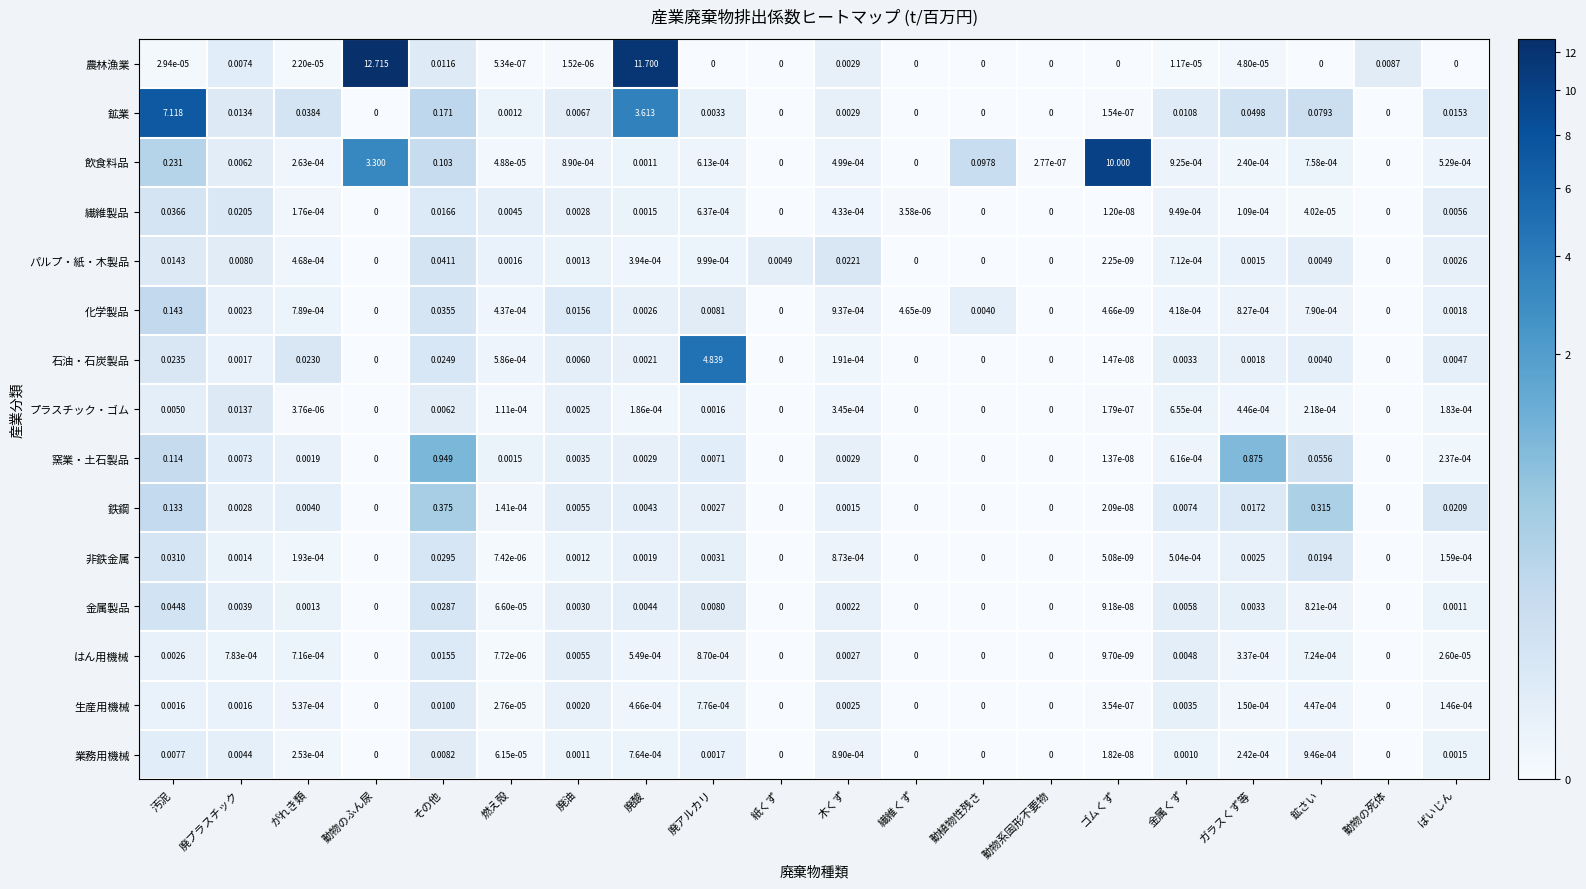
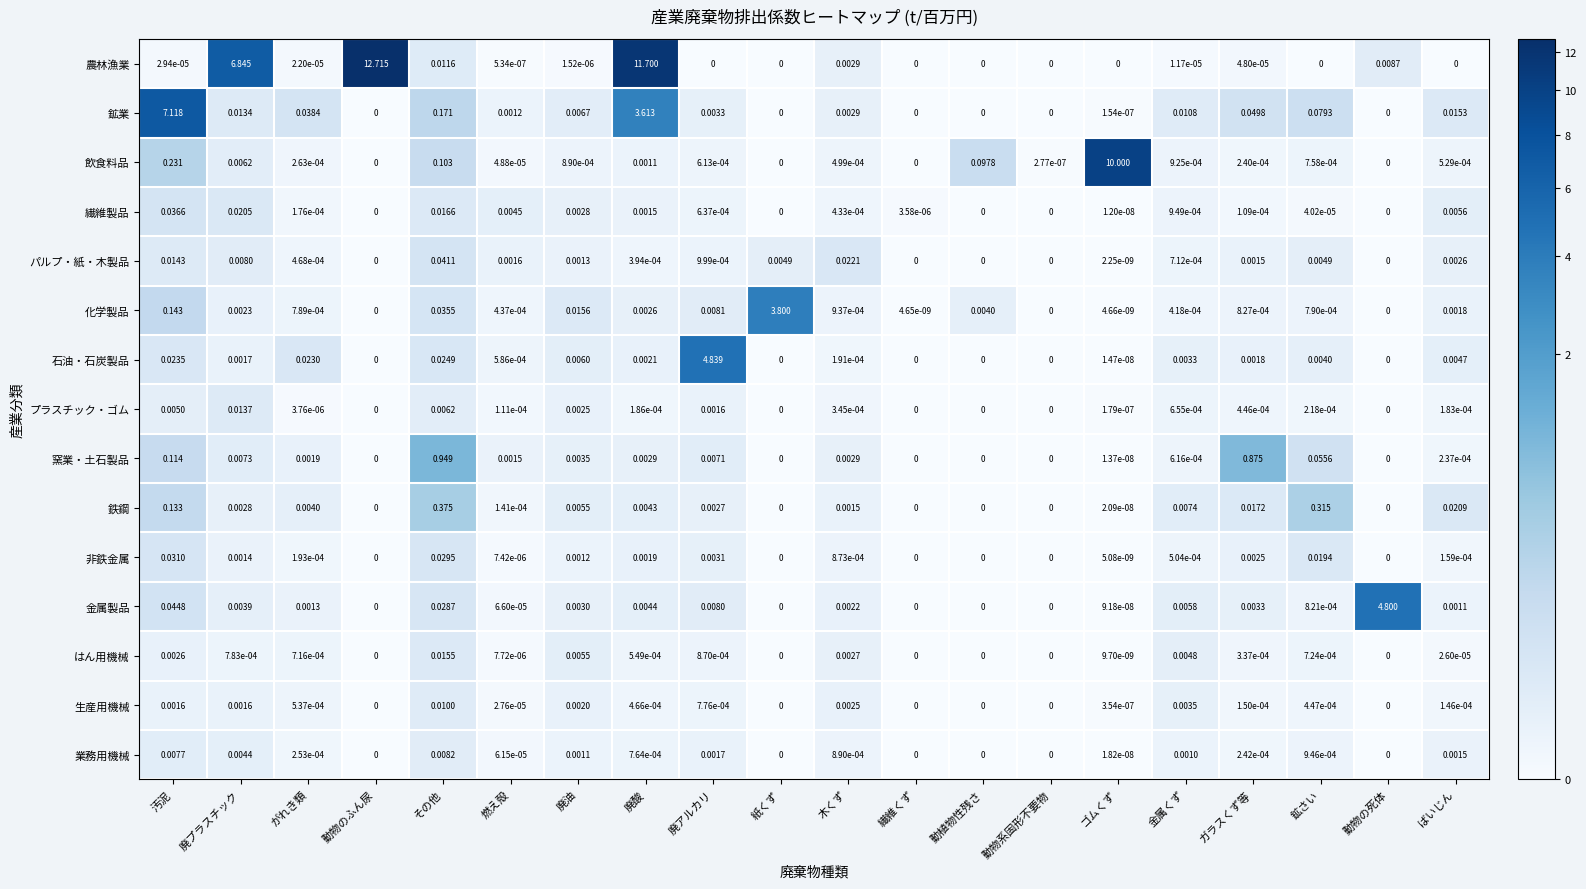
  {
    "農林漁業": {
      "汚泥": "2.94e-05",
-     "廃プラスチック": "0.0074",
+     "廃プラスチック": "6.845",
      "がれき類": "2.20e-05",
      "動物のふん尿": "12.715",
      "その他": "0.0116",
      "燃え殻": "5.34e-07",
      "廃油": "1.52e-06",
      "廃酸": "11.700",
      "廃アルカリ": "0",
      "紙くず": "0",
      "木くず": "0.0029",
      "繊維くず": "0",
      "動植物性残さ": "0",
      "動物系固形不要物": "0",
      "ゴムくず": "0",
      "金属くず": "1.17e-05",
      "ガラスくず等": "4.80e-05",
      "鉱さい": "0",
      "動物の死体": "0.0087",
      "ばいじん": "0"
    },
    "飲食料品": {
      "汚泥": "0.231",
      "廃プラスチック": "0.0062",
      "がれき類": "2.63e-04",
-     "動物のふん尿": "3.300",
+     "動物のふん尿": "0",
      "その他": "0.103",
      "燃え殻": "4.88e-05",
      "廃油": "8.90e-04",
      "廃酸": "0.0011",
      "廃アルカリ": "6.13e-04",
      "紙くず": "0",
      "木くず": "4.99e-04",
      "繊維くず": "0",
      "動植物性残さ": "0.0978",
      "動物系固形不要物": "2.77e-07",
      "ゴムくず": "10.000",
      "金属くず": "9.25e-04",
      "ガラスくず等": "2.40e-04",
      "鉱さい": "7.58e-04",
      "動物の死体": "0",
      "ばいじん": "5.29e-04"
    },
    "化学製品": {
      "汚泥": "0.143",
      "廃プラスチック": "0.0023",
      "がれき類": "7.89e-04",
      "動物のふん尿": "0",
      "その他": "0.0355",
      "燃え殻": "4.37e-04",
      "廃油": "0.0156",
      "廃酸": "0.0026",
      "廃アルカリ": "0.0081",
-     "紙くず": "0",
+     "紙くず": "3.800",
      "木くず": "9.37e-04",
      "繊維くず": "4.65e-09",
      "動植物性残さ": "0.0040",
      "動物系固形不要物": "0",
      "ゴムくず": "4.66e-09",
      "金属くず": "4.18e-04",
      "ガラスくず等": "8.27e-04",
      "鉱さい": "7.90e-04",
      "動物の死体": "0",
      "ばいじん": "0.0018"
    },
    "金属製品": {
      "汚泥": "0.0448",
      "廃プラスチック": "0.0039",
      "がれき類": "0.0013",
      "動物のふん尿": "0",
      "その他": "0.0287",
      "燃え殻": "6.60e-05",
      "廃油": "0.0030",
      "廃酸": "0.0044",
      "廃アルカリ": "0.0080",
      "紙くず": "0",
      "木くず": "0.0022",
      "繊維くず": "0",
      "動植物性残さ": "0",
      "動物系固形不要物": "0",
      "ゴムくず": "9.18e-08",
      "金属くず": "0.0058",
      "ガラスくず等": "0.0033",
      "鉱さい": "8.21e-04",
-     "動物の死体": "0",
+     "動物の死体": "4.800",
      "ばいじん": "0.0011"
    }
  }
